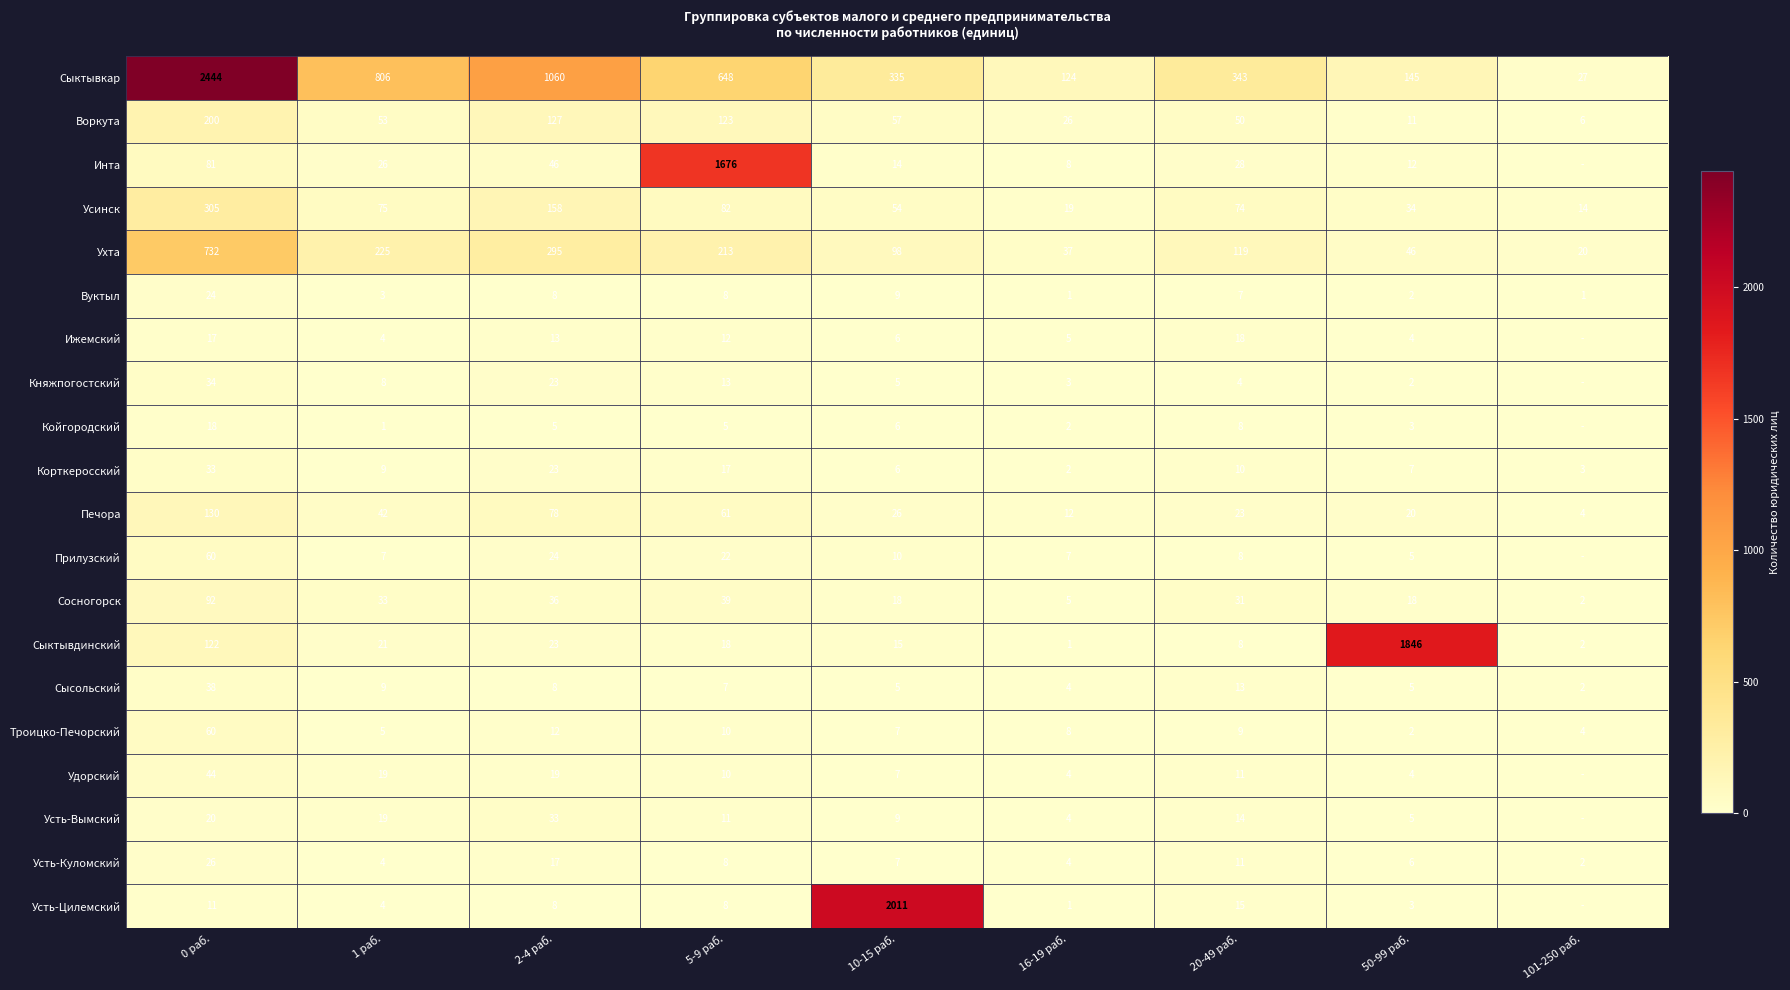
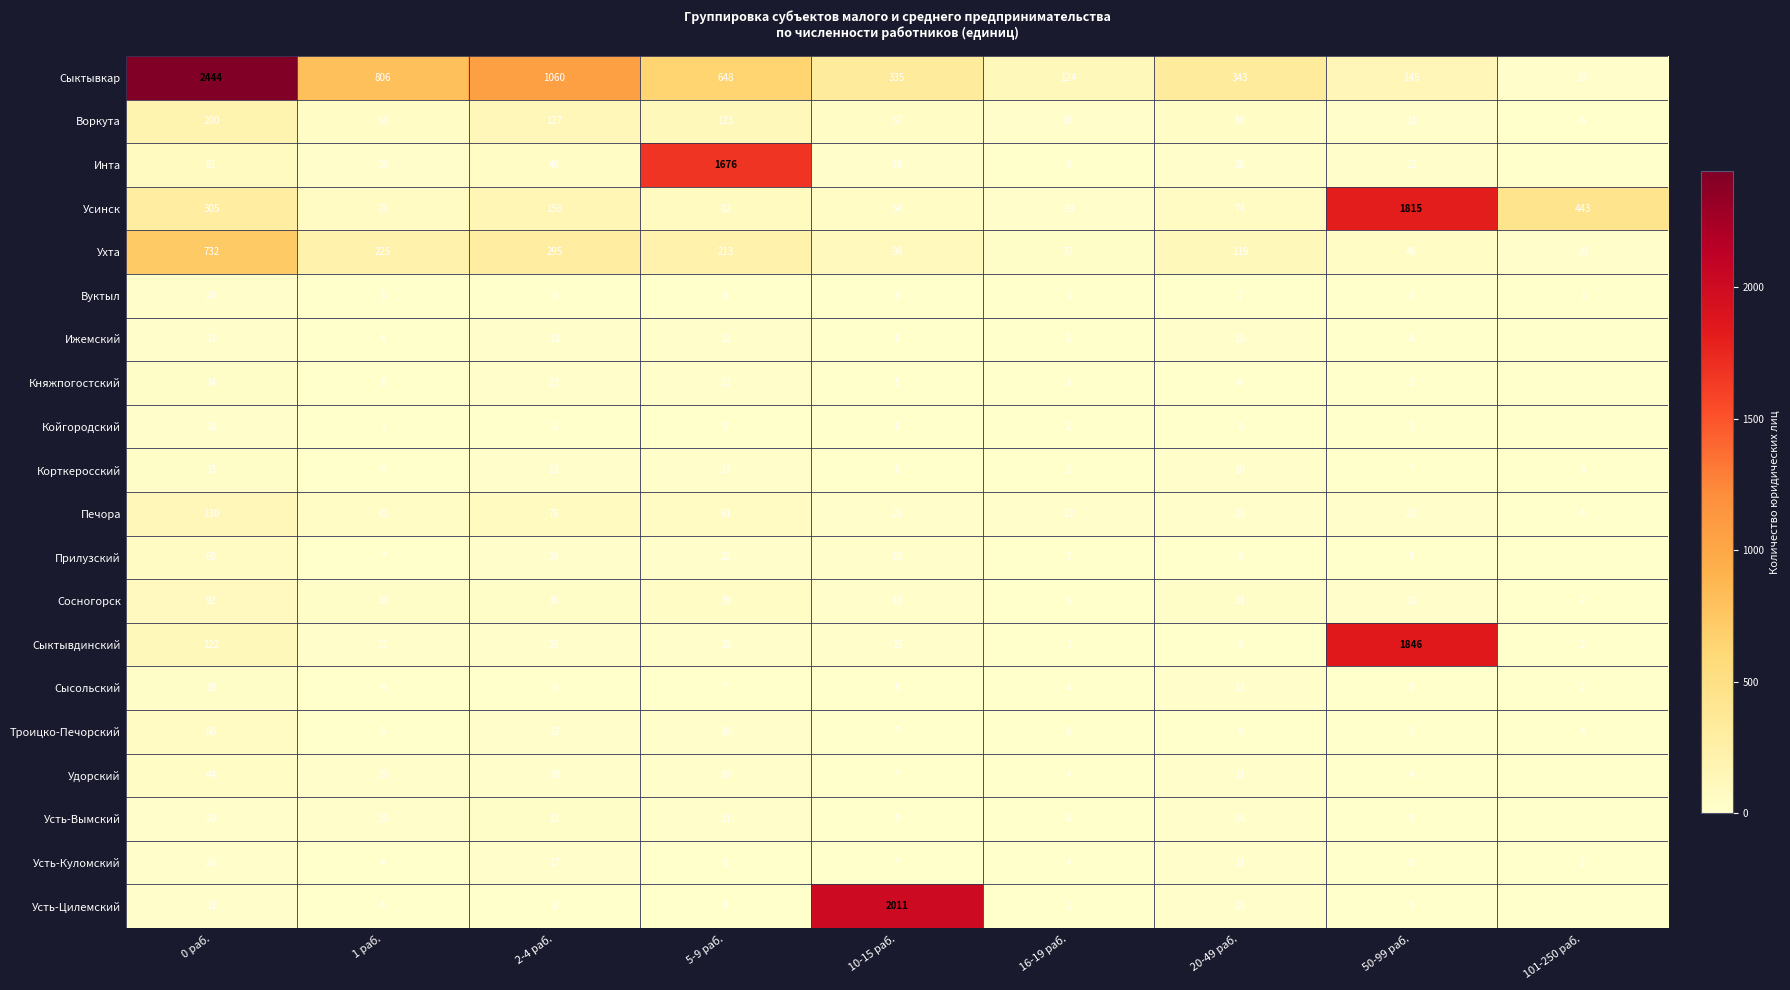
  {
    "Сыктывкар": {
      "0 раб.": 2444,
      "1 раб.": 806,
      "2-4 раб.": 1060,
      "5-9 раб.": 648,
      "10-15 раб.": 335,
      "16-19 раб.": 124,
      "20-49 раб.": 343,
      "50-99 раб.": 145,
      "101-250 раб.": 27
    },
    "Воркута": {
      "0 раб.": 200,
      "1 раб.": 53,
      "2-4 раб.": 127,
      "5-9 раб.": 123,
      "10-15 раб.": 57,
      "16-19 раб.": 26,
      "20-49 раб.": 50,
      "50-99 раб.": 11,
      "101-250 раб.": 6
    },
    "Инта": {
      "0 раб.": 81,
      "1 раб.": 26,
      "2-4 раб.": 46,
      "5-9 раб.": 1676,
      "10-15 раб.": 14,
      "16-19 раб.": 8,
      "20-49 раб.": 28,
      "50-99 раб.": 12
    },
    "Усинск": {
      "0 раб.": 305,
      "1 раб.": 75,
      "2-4 раб.": 158,
      "5-9 раб.": 82,
      "10-15 раб.": 54,
      "16-19 раб.": 19,
      "20-49 раб.": 74,
-     "50-99 раб.": 34,
-     "101-250 раб.": 14
+     "50-99 раб.": 1815,
+     "101-250 раб.": 443
    },
    "Ухта": {
      "0 раб.": 732,
      "1 раб.": 225,
      "2-4 раб.": 295,
      "5-9 раб.": 213,
      "10-15 раб.": 98,
      "16-19 раб.": 37,
      "20-49 раб.": 119,
      "50-99 раб.": 46,
      "101-250 раб.": 20
    },
    "Вуктыл": {
      "0 раб.": 24,
      "1 раб.": 3,
      "2-4 раб.": 8,
      "5-9 раб.": 8,
      "10-15 раб.": 9,
      "16-19 раб.": 1,
      "20-49 раб.": 7,
      "50-99 раб.": 2,
      "101-250 раб.": 1
    },
    "Ижемский": {
      "0 раб.": 17,
      "1 раб.": 4,
      "2-4 раб.": 13,
      "5-9 раб.": 12,
      "10-15 раб.": 6,
      "16-19 раб.": 5,
      "20-49 раб.": 18,
      "50-99 раб.": 4
    },
    "Княжпогостский": {
      "0 раб.": 34,
      "1 раб.": 8,
      "2-4 раб.": 23,
      "5-9 раб.": 13,
      "10-15 раб.": 5,
      "16-19 раб.": 3,
      "20-49 раб.": 4,
      "50-99 раб.": 2
    },
    "Койгородский": {
      "0 раб.": 18,
      "1 раб.": 1,
      "2-4 раб.": 5,
      "5-9 раб.": 5,
      "10-15 раб.": 6,
      "16-19 раб.": 2,
      "20-49 раб.": 8,
      "50-99 раб.": 3
    },
    "Корткеросский": {
      "0 раб.": 33,
      "1 раб.": 9,
      "2-4 раб.": 23,
      "5-9 раб.": 17,
      "10-15 раб.": 6,
      "16-19 раб.": 2,
      "20-49 раб.": 10,
      "50-99 раб.": 7,
      "101-250 раб.": 3
    },
    "Печора": {
      "0 раб.": 130,
      "1 раб.": 42,
      "2-4 раб.": 78,
      "5-9 раб.": 61,
      "10-15 раб.": 26,
      "16-19 раб.": 12,
      "20-49 раб.": 23,
      "50-99 раб.": 20,
      "101-250 раб.": 4
    },
    "Прилузский": {
      "0 раб.": 60,
      "1 раб.": 7,
      "2-4 раб.": 24,
      "5-9 раб.": 22,
      "10-15 раб.": 10,
      "16-19 раб.": 7,
      "20-49 раб.": 8,
      "50-99 раб.": 5
    },
    "Сосногорск": {
      "0 раб.": 92,
      "1 раб.": 33,
      "2-4 раб.": 36,
      "5-9 раб.": 39,
      "10-15 раб.": 18,
      "16-19 раб.": 5,
      "20-49 раб.": 31,
      "50-99 раб.": 18,
      "101-250 раб.": 2
    },
    "Сыктывдинский": {
      "0 раб.": 122,
      "1 раб.": 21,
      "2-4 раб.": 23,
      "5-9 раб.": 18,
      "10-15 раб.": 15,
      "16-19 раб.": 1,
      "20-49 раб.": 8,
      "50-99 раб.": 1846,
      "101-250 раб.": 2
    },
    "Сысольский": {
      "0 раб.": 38,
      "1 раб.": 9,
      "2-4 раб.": 8,
      "5-9 раб.": 7,
      "10-15 раб.": 5,
      "16-19 раб.": 4,
      "20-49 раб.": 13,
      "50-99 раб.": 5,
      "101-250 раб.": 2
    },
    "Троицко-Печорский": {
      "0 раб.": 60,
      "1 раб.": 5,
      "2-4 раб.": 12,
      "5-9 раб.": 10,
      "10-15 раб.": 7,
      "16-19 раб.": 8,
      "20-49 раб.": 9,
      "50-99 раб.": 2,
      "101-250 раб.": 4
    },
    "Удорский": {
      "0 раб.": 44,
      "1 раб.": 19,
      "2-4 раб.": 19,
      "5-9 раб.": 10,
      "10-15 раб.": 7,
      "16-19 раб.": 4,
      "20-49 раб.": 11,
      "50-99 раб.": 4
    },
    "Усть-Вымский": {
      "0 раб.": 20,
      "1 раб.": 19,
      "2-4 раб.": 33,
      "5-9 раб.": 11,
      "10-15 раб.": 9,
      "16-19 раб.": 4,
      "20-49 раб.": 14,
      "50-99 раб.": 5
    },
    "Усть-Куломский": {
      "0 раб.": 26,
      "1 раб.": 4,
      "2-4 раб.": 17,
      "5-9 раб.": 8,
      "10-15 раб.": 7,
      "16-19 раб.": 4,
      "20-49 раб.": 11,
      "50-99 раб.": 6,
      "101-250 раб.": 2
    },
    "Усть-Цилемский": {
      "0 раб.": 11,
      "1 раб.": 4,
      "2-4 раб.": 8,
      "5-9 раб.": 8,
      "10-15 раб.": 2011,
      "16-19 раб.": 1,
      "20-49 раб.": 15,
      "50-99 раб.": 3
    }
  }
